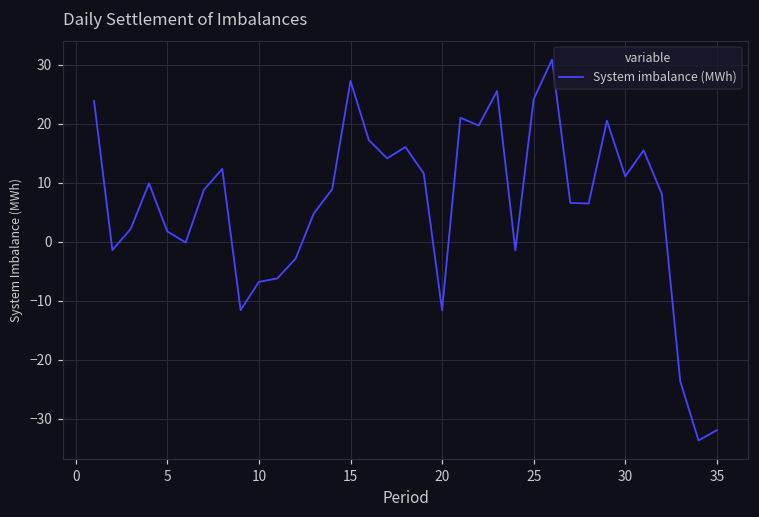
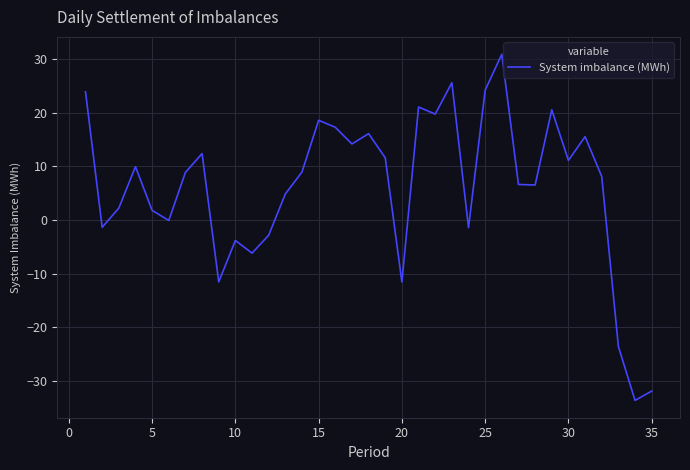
  {
    "5": 2,
-   "10": -7,
-   "15": 27,
+   "10": -4,
+   "15": 19,
    "20": -12,
    "25": 24,
    "30": 11,
    "35": -32
  }
